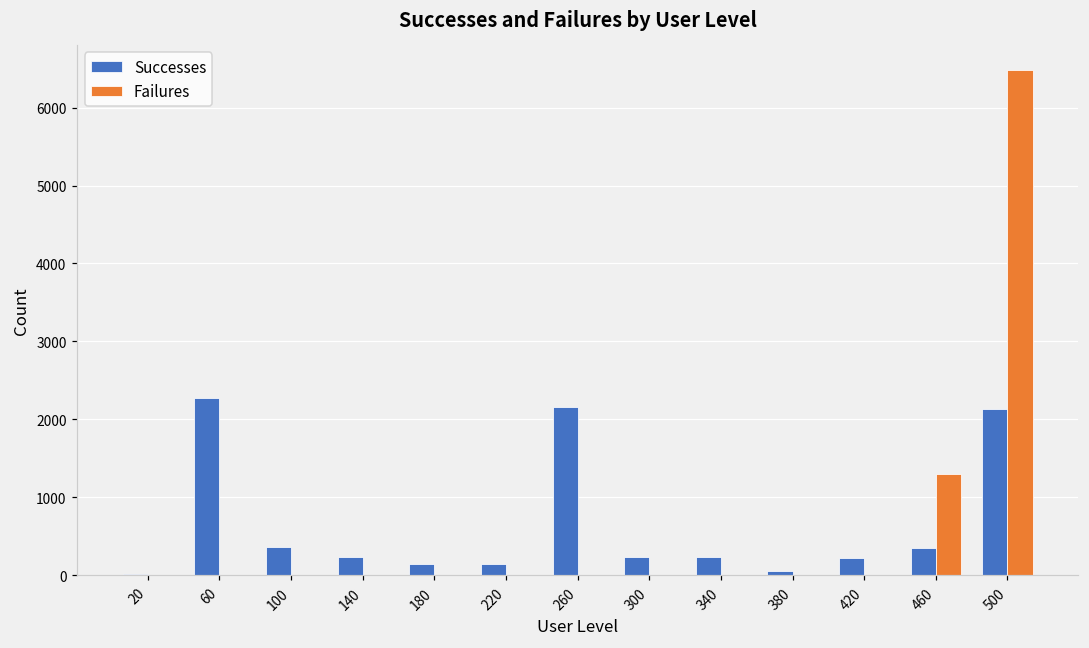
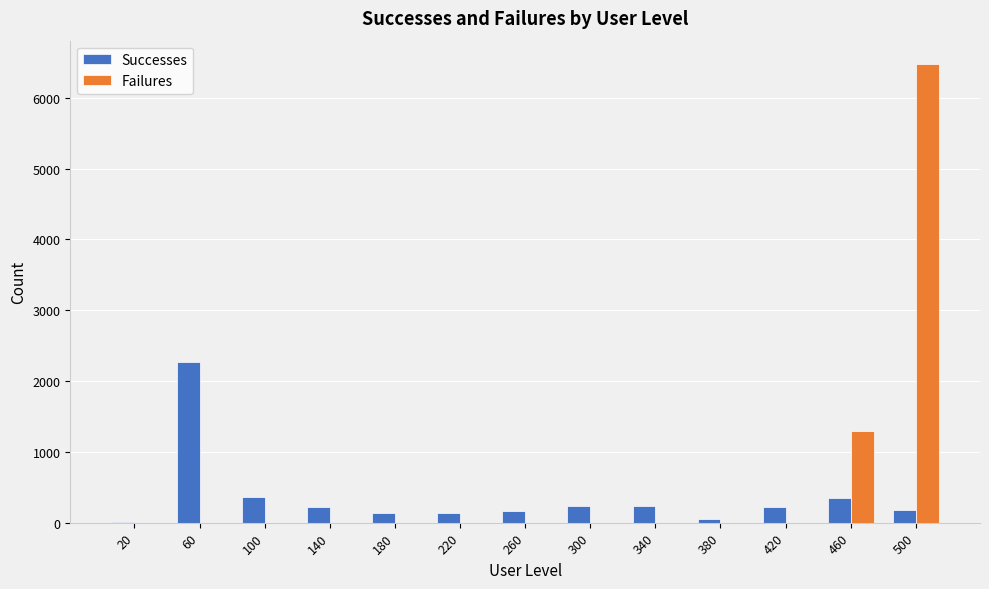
  {
    "Successes": {
      "60": 2300,
      "100": 400,
      "140": 200,
      "180": 100,
      "220": 100,
-     "260": 2200,
+     "260": 200,
      "300": 200,
      "340": 200,
      "380": 100,
      "420": 200,
      "460": 300,
-     "500": 2100
+     "500": 200
    },
    "Failures": {
      "20": 0,
      "60": 0,
      "100": 0,
      "140": 0,
      "180": 0,
      "220": 0,
      "260": 0,
      "300": 0,
      "340": 0,
      "380": 0,
      "420": 0,
      "460": 1300,
      "500": 6500
    }
  }
